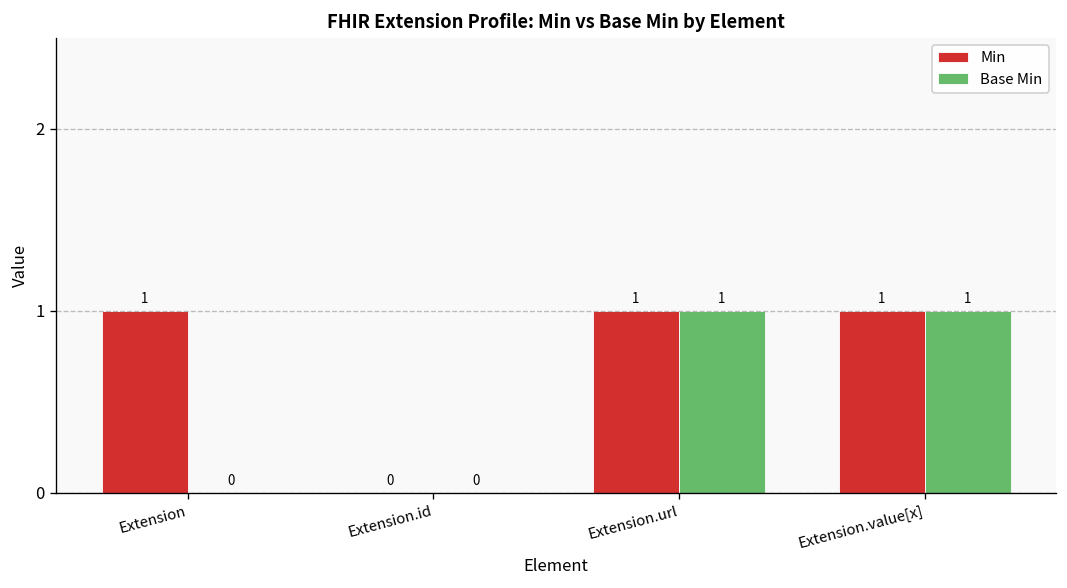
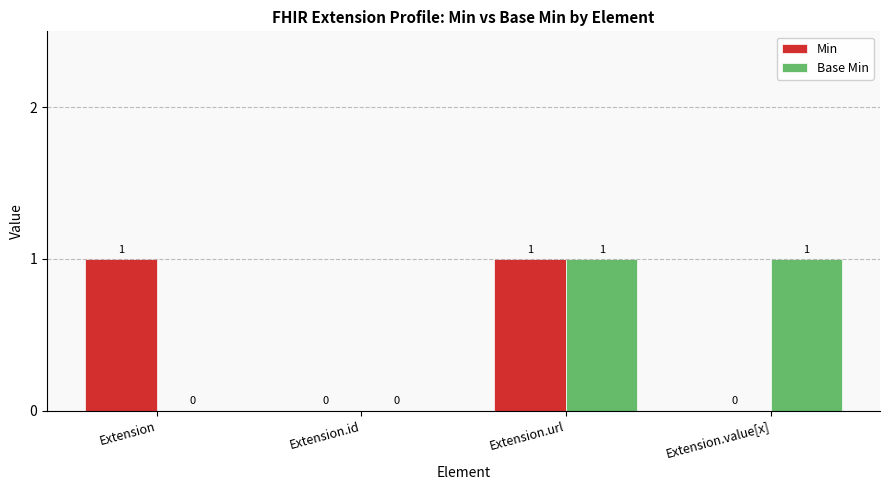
  {
    "Min": {
      "Extension": 1,
      "Extension.id": 0,
      "Extension.url": 1,
-     "Extension.value[x]": 1
+     "Extension.value[x]": 0
    },
    "Base Min": {
      "Extension": 0,
      "Extension.id": 0,
      "Extension.url": 1,
      "Extension.value[x]": 1
    }
  }
